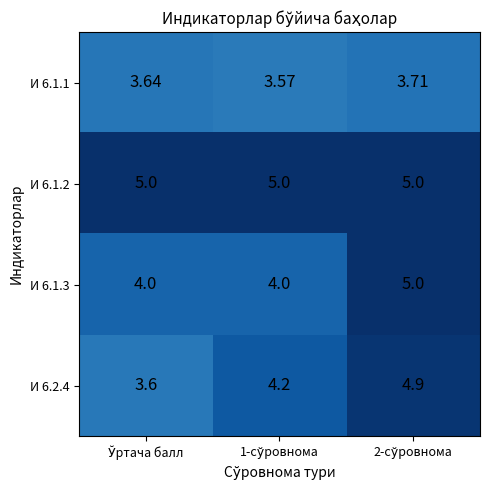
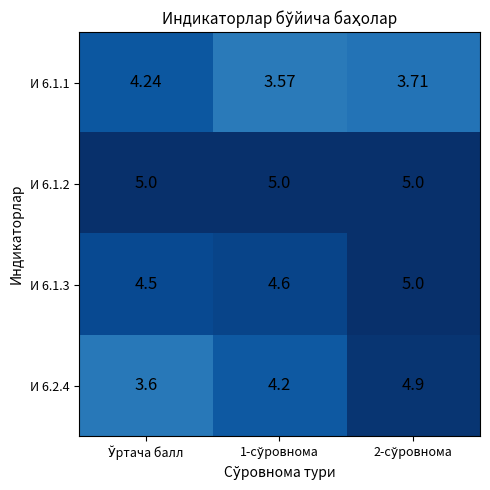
  {
    "И 6.1.1": {
-     "Ўртача балл": 3.64,
+     "Ўртача балл": 4.24,
      "1-сўровнома": 3.57,
      "2-сўровнома": 3.71
    },
    "И 6.1.2": {
      "Ўртача балл": 5.0,
      "1-сўровнома": 5.0,
      "2-сўровнома": 5.0
    },
    "И 6.1.3": {
-     "Ўртача балл": 4.0,
-     "1-сўровнома": 4.0,
+     "Ўртача балл": 4.5,
+     "1-сўровнома": 4.6,
      "2-сўровнома": 5.0
    },
    "И 6.2.4": {
      "Ўртача балл": 3.6,
      "1-сўровнома": 4.2,
      "2-сўровнома": 4.9
    }
  }
